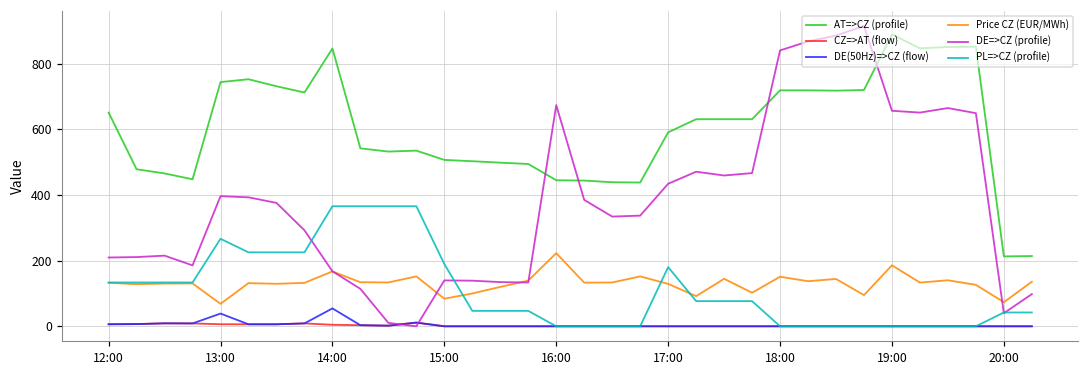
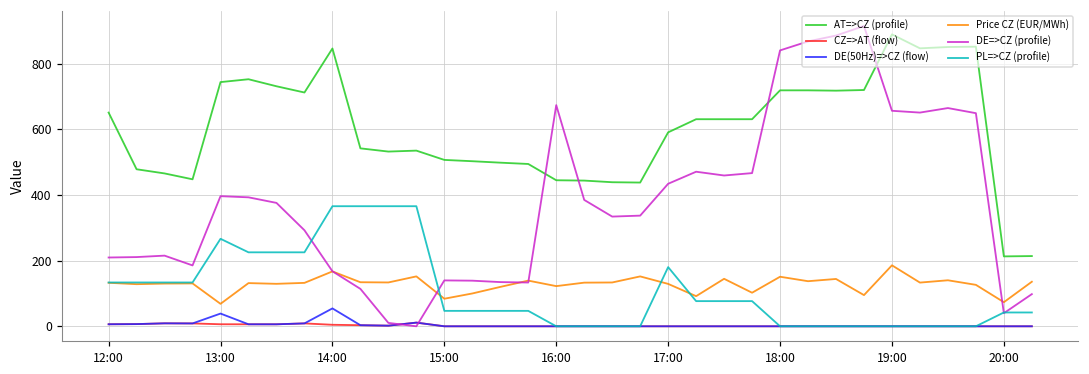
  {
    "AT=>CZ (profile)": {
      "12:00": 650,
      "13:00": 740,
      "14:00": 850,
      "15:00": 510,
      "16:00": 450,
      "17:00": 590,
      "18:00": 720,
      "20:00": 210
    },
    "CZ=>AT (flow)": {
      "13:00": 10,
      "14:00": 0
    },
    "DE(50Hz)=>CZ (flow)": {
      "13:00": 40,
      "14:00": 50
    },
    "Price CZ (EUR/MWh)": {
      "13:00": 70,
      "15:00": 80,
-     "16:00": 220,
+     "16:00": 120,
      "17:00": 130,
      "18:00": 150,
      "19:00": 190,
      "20:00": 70
    },
    "DE=>CZ (profile)": {
      "12:00": 210,
      "13:00": 400,
      "15:00": 140,
      "16:00": 670,
      "17:00": 430,
      "18:00": 840,
      "19:00": 660
    },
    "PL=>CZ (profile)": {
      "13:00": 270,
      "14:00": 370,
-     "15:00": 190,
+     "15:00": 50,
      "17:00": 180
    }
  }
